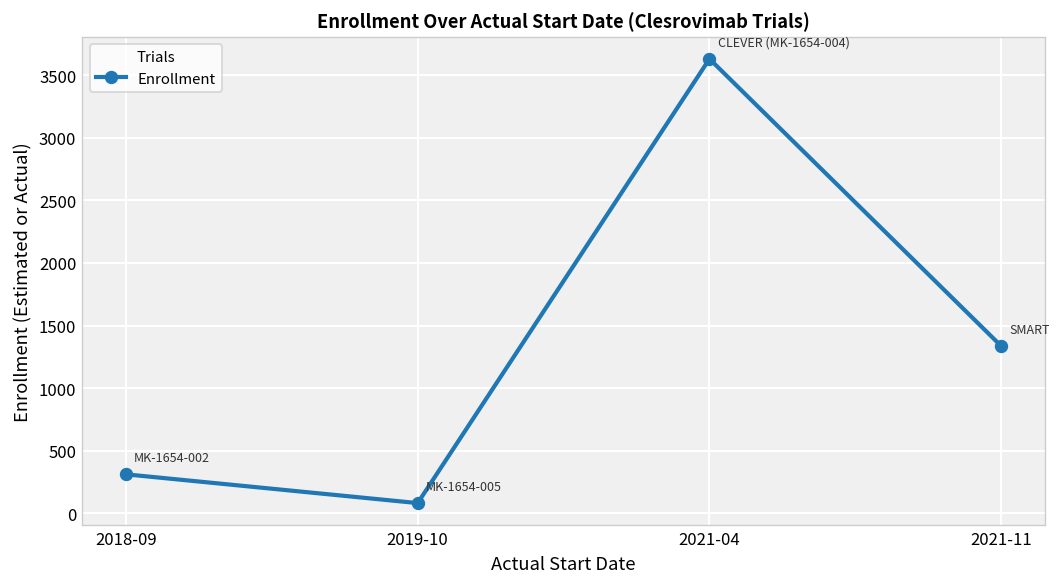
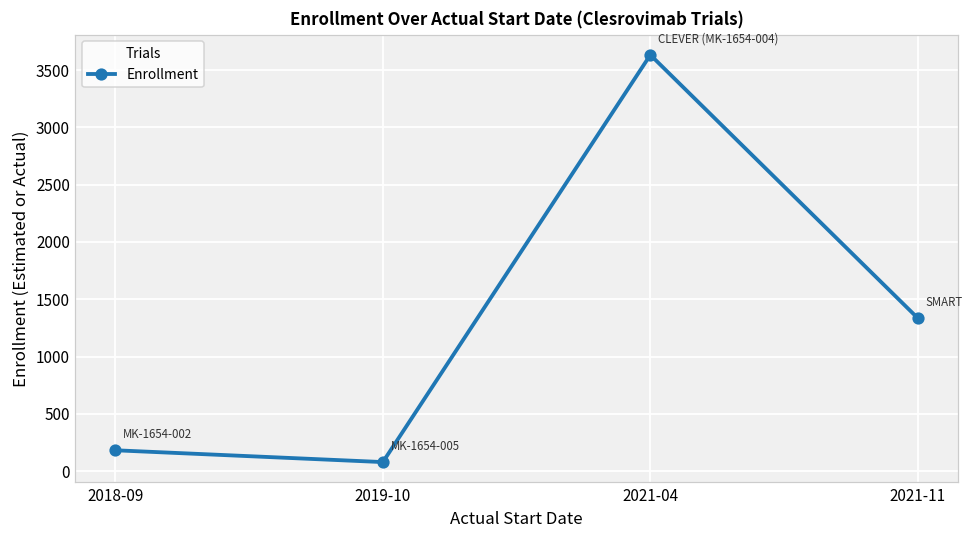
  {
-   "2018-09": 310,
+   "2018-09": 180,
    "2021-11": 1340
  }
